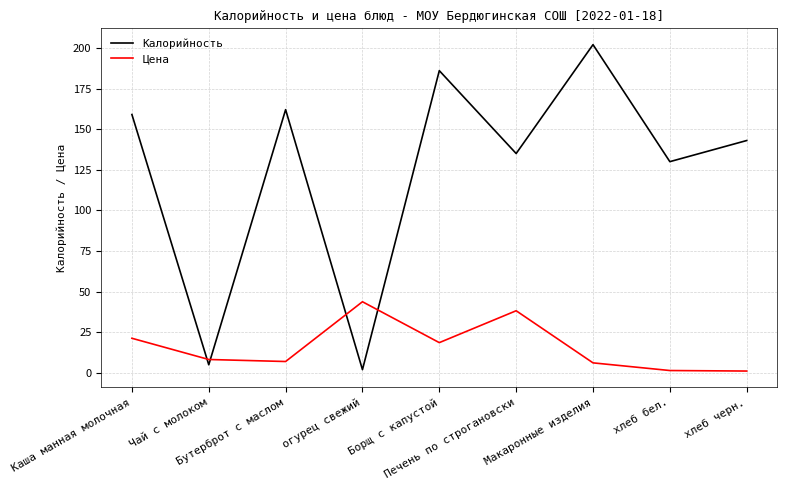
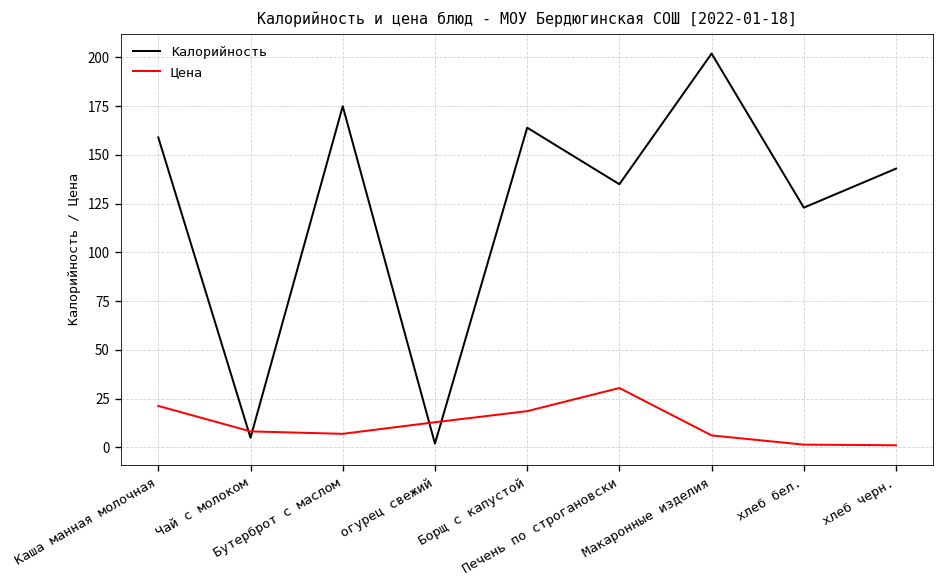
  {
    "Калорийность": {
      "Каша манная молочная": 159,
      "Чай с молоком": 5,
-     "Бутерброт с маслом": 162,
+     "Бутерброт с маслом": 175,
      "огурец свежий": 2,
-     "Борщ с капустой": 186,
+     "Борщ с капустой": 164,
      "Печень по строгановски": 135,
      "Макаронные изделия": 202,
-     "хлеб бел.": 130,
+     "хлеб бел.": 123,
      "хлеб черн.": 143
    },
    "Цена": {
      "Каша манная молочная": 21,
      "Чай с молоком": 8,
      "Бутерброт с маслом": 7,
-     "огурец свежий": 44,
+     "огурец свежий": 13,
      "Борщ с капустой": 19,
-     "Печень по строгановски": 38,
+     "Печень по строгановски": 31,
      "Макаронные изделия": 6,
      "хлеб бел.": 1,
      "хлеб черн.": 1
    }
  }
